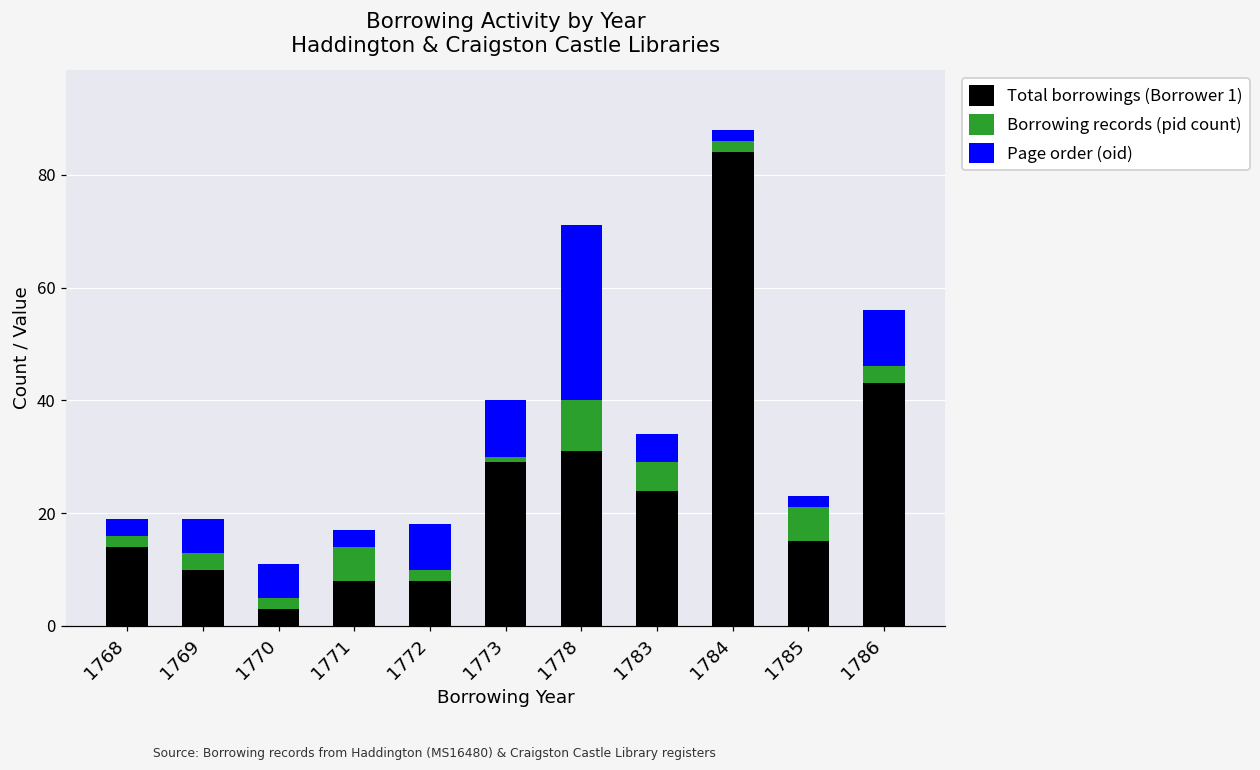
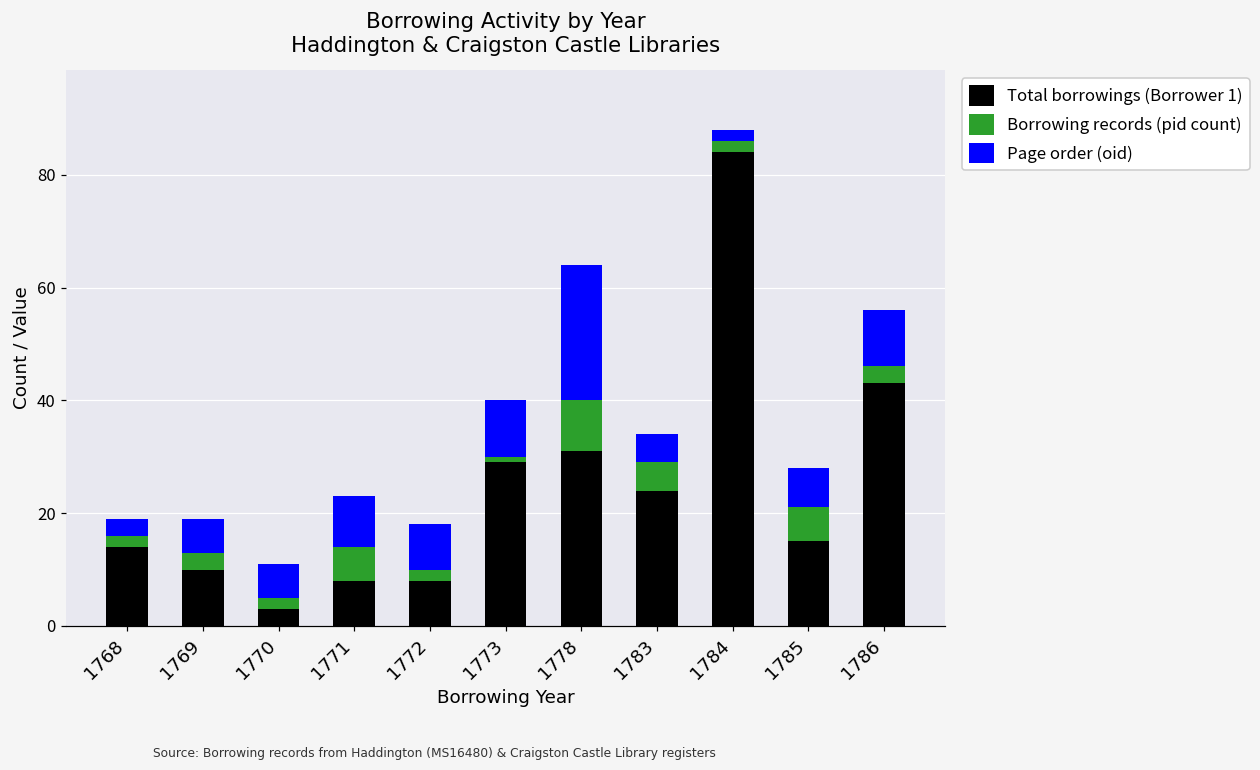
  {
    "Total borrowings (Borrower 1)": {
      "1768": 14,
      "1769": 10,
      "1770": 3,
      "1771": 8,
      "1772": 8,
      "1773": 29,
      "1778": 31,
      "1783": 24,
      "1784": 84,
      "1785": 15,
      "1786": 43
    },
    "Borrowing records (pid count)": {
      "1768": 2,
      "1769": 3,
      "1770": 2,
      "1771": 6,
      "1772": 2,
      "1773": 1,
      "1778": 9,
      "1783": 5,
      "1784": 2,
      "1785": 6,
      "1786": 3
    },
    "Page order (oid)": {
      "1768": 3,
      "1769": 6,
      "1770": 6,
-     "1771": 3,
+     "1771": 9,
      "1772": 8,
      "1773": 10,
-     "1778": 31,
+     "1778": 24,
      "1783": 5,
      "1784": 2,
-     "1785": 2,
+     "1785": 7,
      "1786": 10
    }
  }
